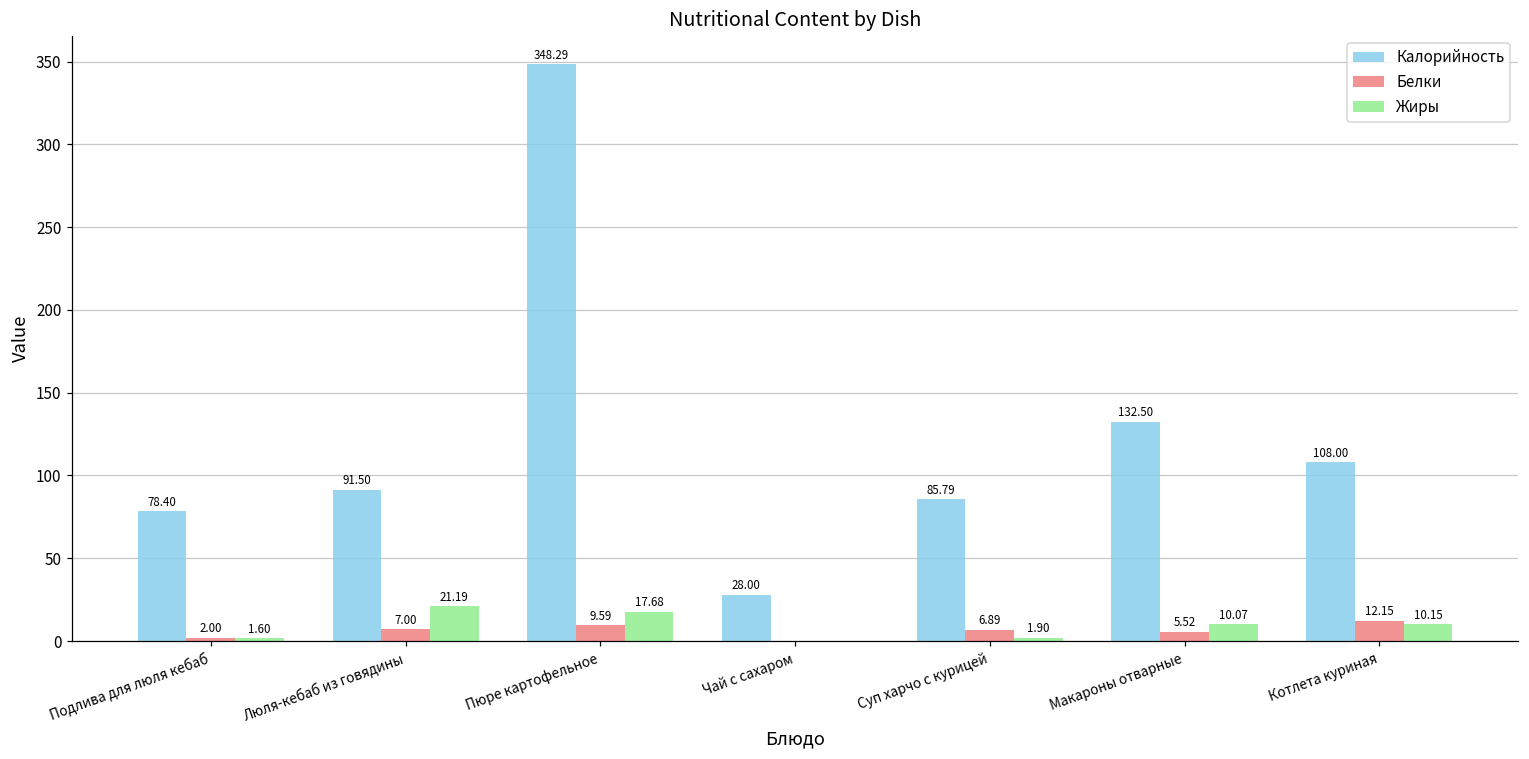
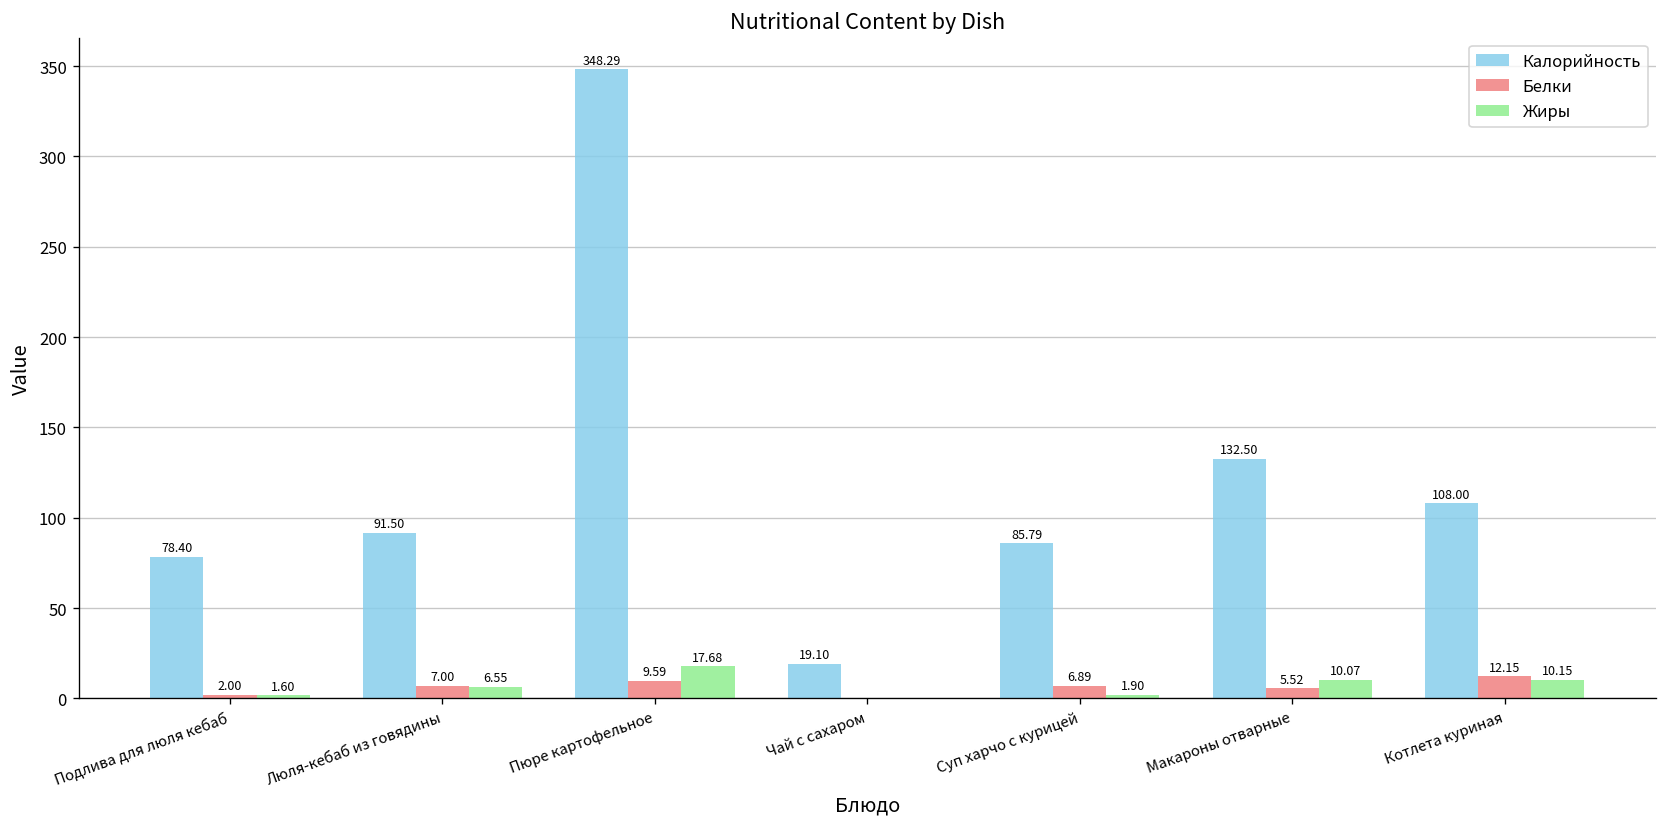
  {
    "Калорийность": {
      "Подлива для люля кебаб": 78.40,
      "Люля-кебаб из говядины": 91.50,
      "Пюре картофельное": 348.29,
-     "Чай с сахаром": 28.00,
+     "Чай с сахаром": 19.10,
      "Суп харчо с курицей": 85.79,
      "Макароны отварные": 132.50,
      "Котлета куриная": 108.00
    },
    "Белки": {
      "Подлива для люля кебаб": 2.00,
      "Люля-кебаб из говядины": 7.00,
      "Пюре картофельное": 9.59,
      "Суп харчо с курицей": 6.89,
      "Макароны отварные": 5.52,
      "Котлета куриная": 12.15
    },
    "Жиры": {
      "Подлива для люля кебаб": 1.60,
-     "Люля-кебаб из говядины": 21.19,
+     "Люля-кебаб из говядины": 6.55,
      "Пюре картофельное": 17.68,
      "Суп харчо с курицей": 1.90,
      "Макароны отварные": 10.07,
      "Котлета куриная": 10.15
    }
  }
